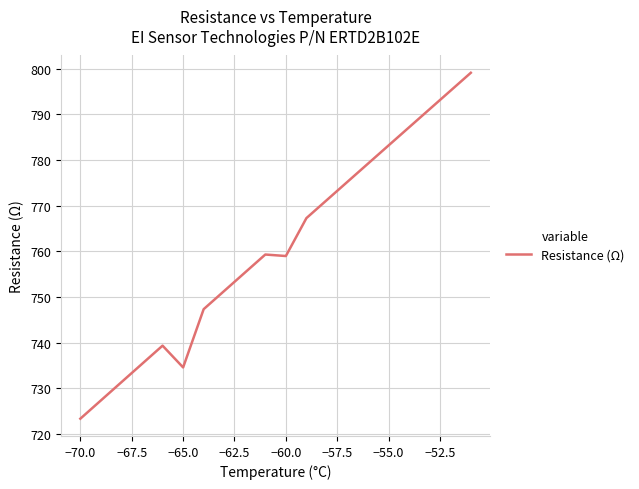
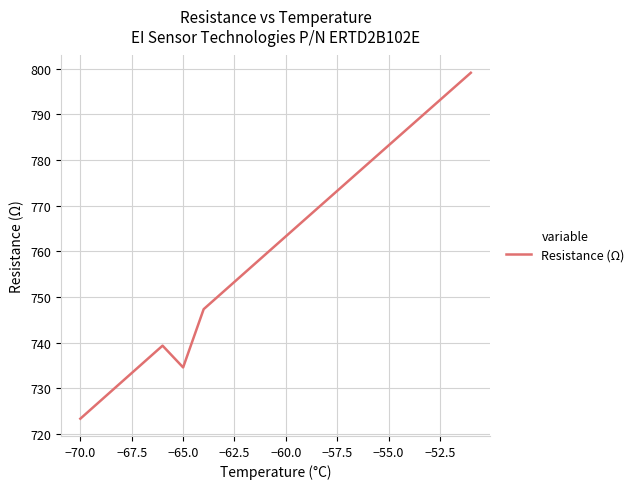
  {
    "−70.0": 723,
    "−65.0": 735,
-   "−60.0": 759,
+   "−60.0": 763,
    "−55.0": 783
  }
